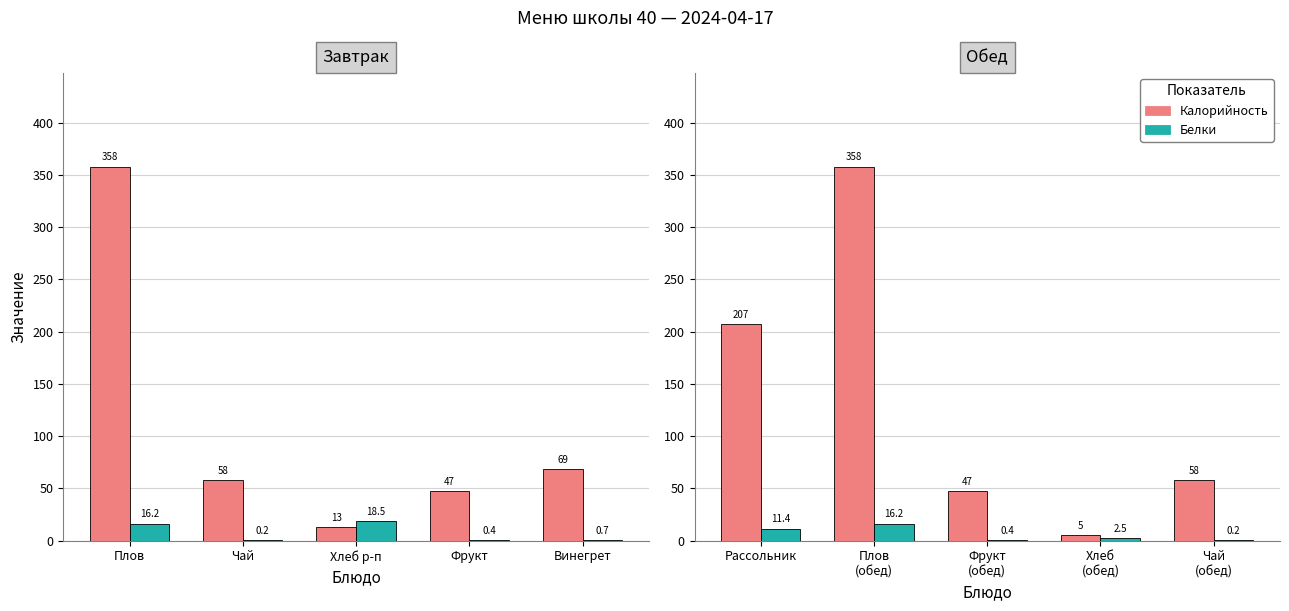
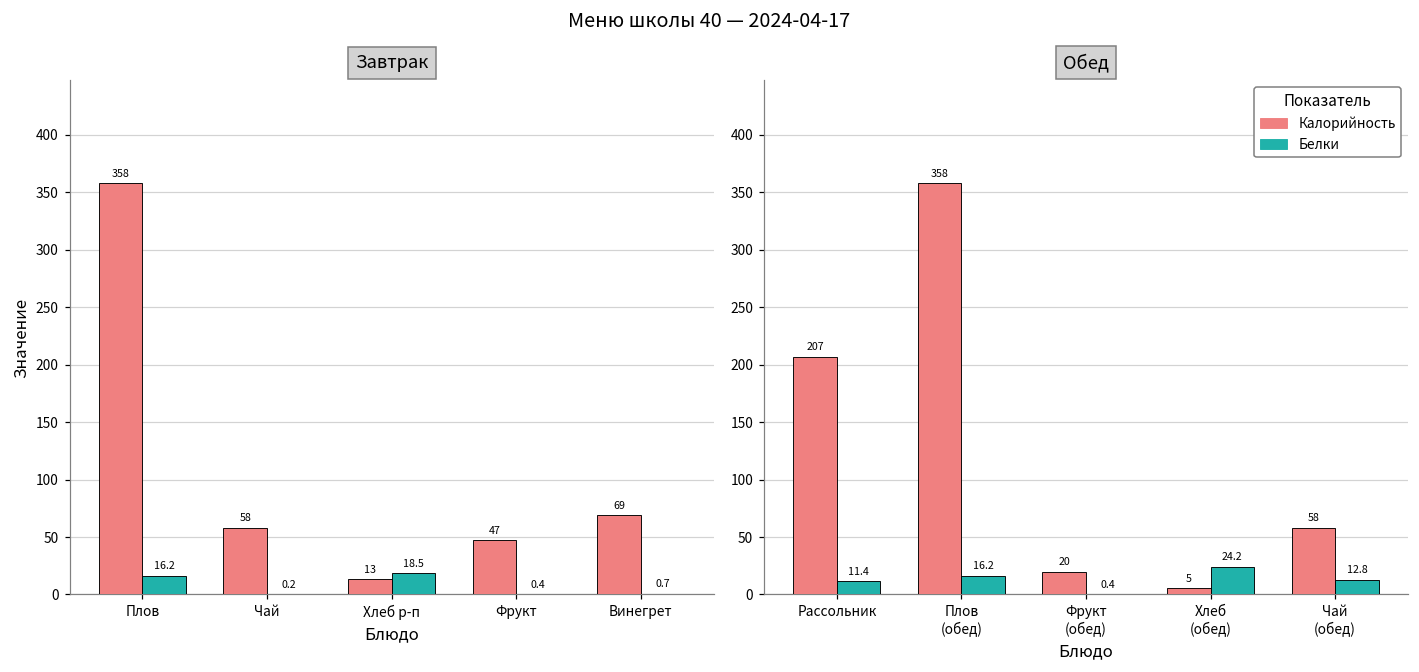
  {
    "Завтрак": {
      "Калорийность": {
        "Плов": 358,
        "Чай": 58,
        "Хлеб р-п": 13,
        "Фрукт": 47,
        "Винегрет": 69
      },
      "Белки": {
        "Плов": 16.2,
        "Чай": 0.2,
        "Хлеб р-п": 18.5,
        "Фрукт": 0.4,
        "Винегрет": 0.7
      }
    },
    "Обед": {
      "Калорийность": {
        "Рассольник": 207,
        "Плов (обед)": 358,
-       "Фрукт (обед)": 47,
+       "Фрукт (обед)": 20,
        "Хлеб (обед)": 5,
        "Чай (обед)": 58
      },
      "Белки": {
        "Рассольник": 11.4,
        "Плов (обед)": 16.2,
        "Фрукт (обед)": 0.4,
-       "Хлеб (обед)": 2.5,
-       "Чай (обед)": 0.2
+       "Хлеб (обед)": 24.2,
+       "Чай (обед)": 12.8
      }
    }
  }
